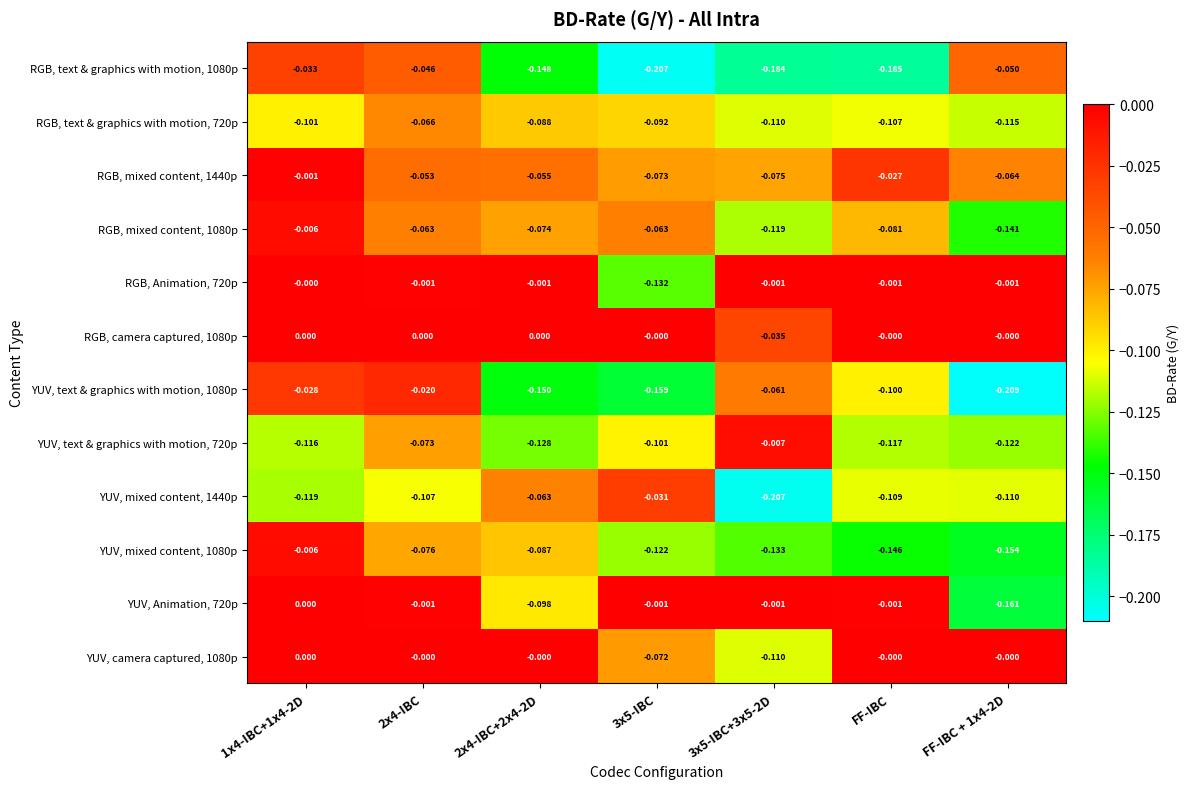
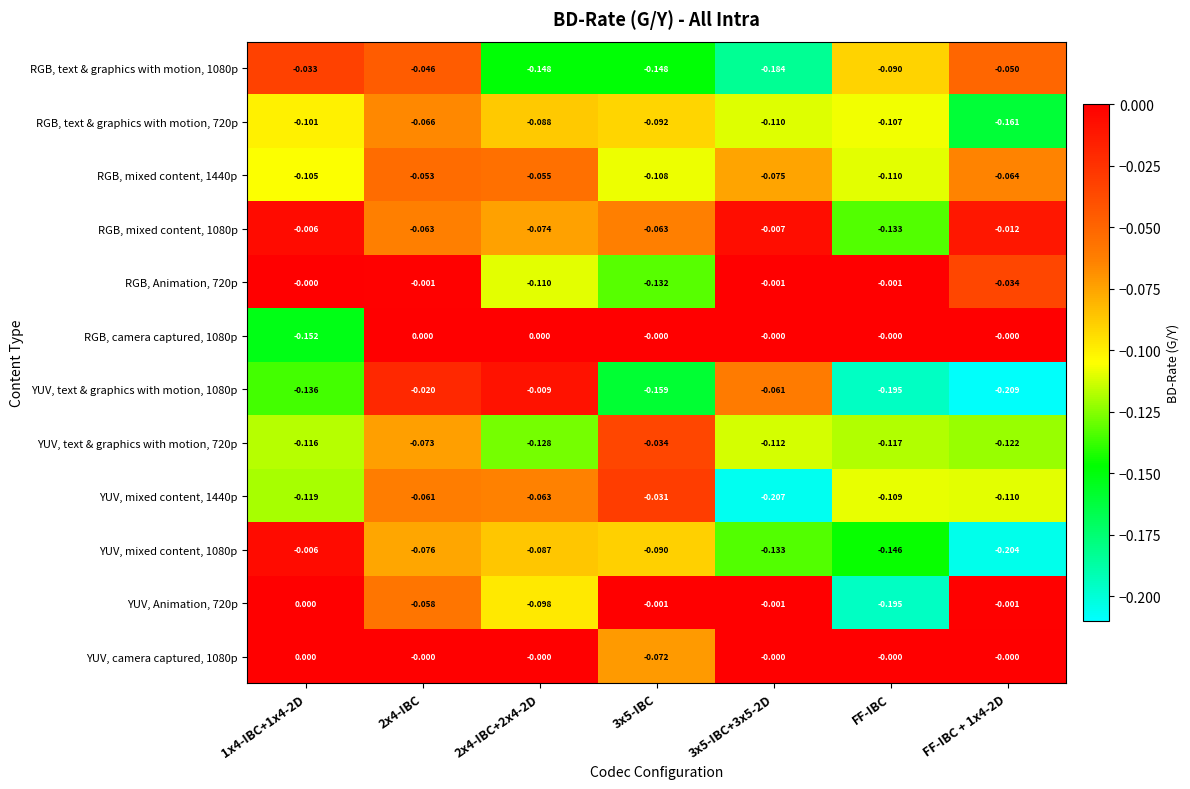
  {
    "RGB, text & graphics with motion, 1080p": {
      "1x4-IBC+1x4-2D": -0.033,
      "2x4-IBC": -0.046,
      "2x4-IBC+2x4-2D": -0.148,
-     "3x5-IBC": -0.207,
+     "3x5-IBC": -0.148,
      "3x5-IBC+3x5-2D": -0.184,
-     "FF-IBC": -0.185,
+     "FF-IBC": -0.090,
      "FF-IBC + 1x4-2D": -0.050
    },
    "RGB, text & graphics with motion, 720p": {
      "1x4-IBC+1x4-2D": -0.101,
      "2x4-IBC": -0.066,
      "2x4-IBC+2x4-2D": -0.088,
      "3x5-IBC": -0.092,
      "3x5-IBC+3x5-2D": -0.110,
      "FF-IBC": -0.107,
-     "FF-IBC + 1x4-2D": -0.115
+     "FF-IBC + 1x4-2D": -0.161
    },
    "RGB, mixed content, 1440p": {
-     "1x4-IBC+1x4-2D": -0.001,
+     "1x4-IBC+1x4-2D": -0.105,
      "2x4-IBC": -0.053,
      "2x4-IBC+2x4-2D": -0.055,
-     "3x5-IBC": -0.073,
+     "3x5-IBC": -0.108,
      "3x5-IBC+3x5-2D": -0.075,
-     "FF-IBC": -0.027,
+     "FF-IBC": -0.110,
      "FF-IBC + 1x4-2D": -0.064
    },
    "RGB, mixed content, 1080p": {
      "1x4-IBC+1x4-2D": -0.006,
      "2x4-IBC": -0.063,
      "2x4-IBC+2x4-2D": -0.074,
      "3x5-IBC": -0.063,
-     "3x5-IBC+3x5-2D": -0.119,
-     "FF-IBC": -0.081,
-     "FF-IBC + 1x4-2D": -0.141
+     "3x5-IBC+3x5-2D": -0.007,
+     "FF-IBC": -0.133,
+     "FF-IBC + 1x4-2D": -0.012
    },
    "RGB, Animation, 720p": {
      "1x4-IBC+1x4-2D": -0.000,
      "2x4-IBC": -0.001,
-     "2x4-IBC+2x4-2D": -0.001,
+     "2x4-IBC+2x4-2D": -0.110,
      "3x5-IBC": -0.132,
      "3x5-IBC+3x5-2D": -0.001,
      "FF-IBC": -0.001,
-     "FF-IBC + 1x4-2D": -0.001
+     "FF-IBC + 1x4-2D": -0.034
    },
    "RGB, camera captured, 1080p": {
-     "1x4-IBC+1x4-2D": 0.000,
+     "1x4-IBC+1x4-2D": -0.152,
      "2x4-IBC": 0.000,
      "2x4-IBC+2x4-2D": 0.000,
      "3x5-IBC": -0.000,
-     "3x5-IBC+3x5-2D": -0.035,
+     "3x5-IBC+3x5-2D": -0.000,
      "FF-IBC": -0.000,
      "FF-IBC + 1x4-2D": -0.000
    },
    "YUV, text & graphics with motion, 1080p": {
-     "1x4-IBC+1x4-2D": -0.028,
+     "1x4-IBC+1x4-2D": -0.136,
      "2x4-IBC": -0.020,
-     "2x4-IBC+2x4-2D": -0.150,
+     "2x4-IBC+2x4-2D": -0.009,
      "3x5-IBC": -0.159,
      "3x5-IBC+3x5-2D": -0.061,
-     "FF-IBC": -0.100,
+     "FF-IBC": -0.195,
      "FF-IBC + 1x4-2D": -0.209
    },
    "YUV, text & graphics with motion, 720p": {
      "1x4-IBC+1x4-2D": -0.116,
      "2x4-IBC": -0.073,
      "2x4-IBC+2x4-2D": -0.128,
-     "3x5-IBC": -0.101,
-     "3x5-IBC+3x5-2D": -0.007,
+     "3x5-IBC": -0.034,
+     "3x5-IBC+3x5-2D": -0.112,
      "FF-IBC": -0.117,
      "FF-IBC + 1x4-2D": -0.122
    },
    "YUV, mixed content, 1440p": {
      "1x4-IBC+1x4-2D": -0.119,
-     "2x4-IBC": -0.107,
+     "2x4-IBC": -0.061,
      "2x4-IBC+2x4-2D": -0.063,
      "3x5-IBC": -0.031,
      "3x5-IBC+3x5-2D": -0.207,
      "FF-IBC": -0.109,
      "FF-IBC + 1x4-2D": -0.110
    },
    "YUV, mixed content, 1080p": {
      "1x4-IBC+1x4-2D": -0.006,
      "2x4-IBC": -0.076,
      "2x4-IBC+2x4-2D": -0.087,
-     "3x5-IBC": -0.122,
+     "3x5-IBC": -0.090,
      "3x5-IBC+3x5-2D": -0.133,
      "FF-IBC": -0.146,
-     "FF-IBC + 1x4-2D": -0.154
+     "FF-IBC + 1x4-2D": -0.204
    },
    "YUV, Animation, 720p": {
      "1x4-IBC+1x4-2D": 0.000,
-     "2x4-IBC": -0.001,
+     "2x4-IBC": -0.058,
      "2x4-IBC+2x4-2D": -0.098,
      "3x5-IBC": -0.001,
      "3x5-IBC+3x5-2D": -0.001,
-     "FF-IBC": -0.001,
-     "FF-IBC + 1x4-2D": -0.161
+     "FF-IBC": -0.195,
+     "FF-IBC + 1x4-2D": -0.001
    },
    "YUV, camera captured, 1080p": {
      "1x4-IBC+1x4-2D": 0.000,
      "2x4-IBC": -0.000,
      "2x4-IBC+2x4-2D": -0.000,
      "3x5-IBC": -0.072,
-     "3x5-IBC+3x5-2D": -0.110,
+     "3x5-IBC+3x5-2D": -0.000,
      "FF-IBC": -0.000,
      "FF-IBC + 1x4-2D": -0.000
    }
  }
